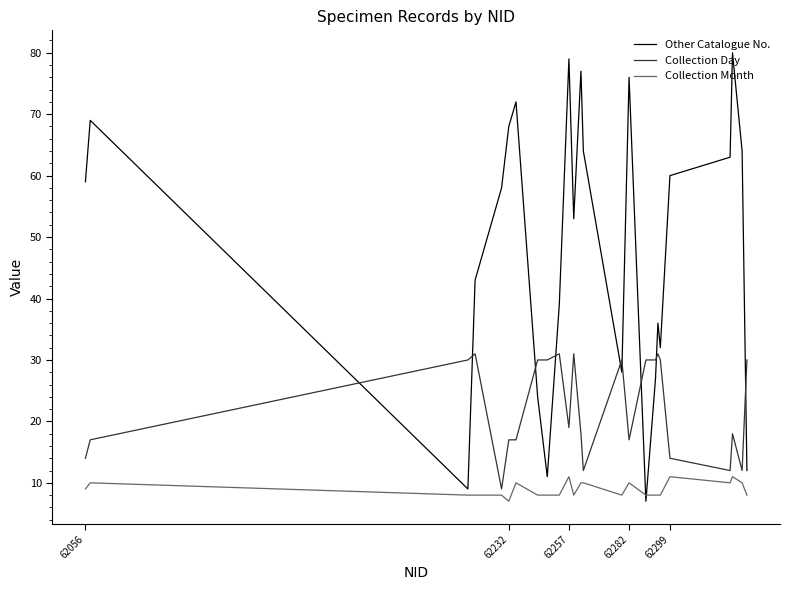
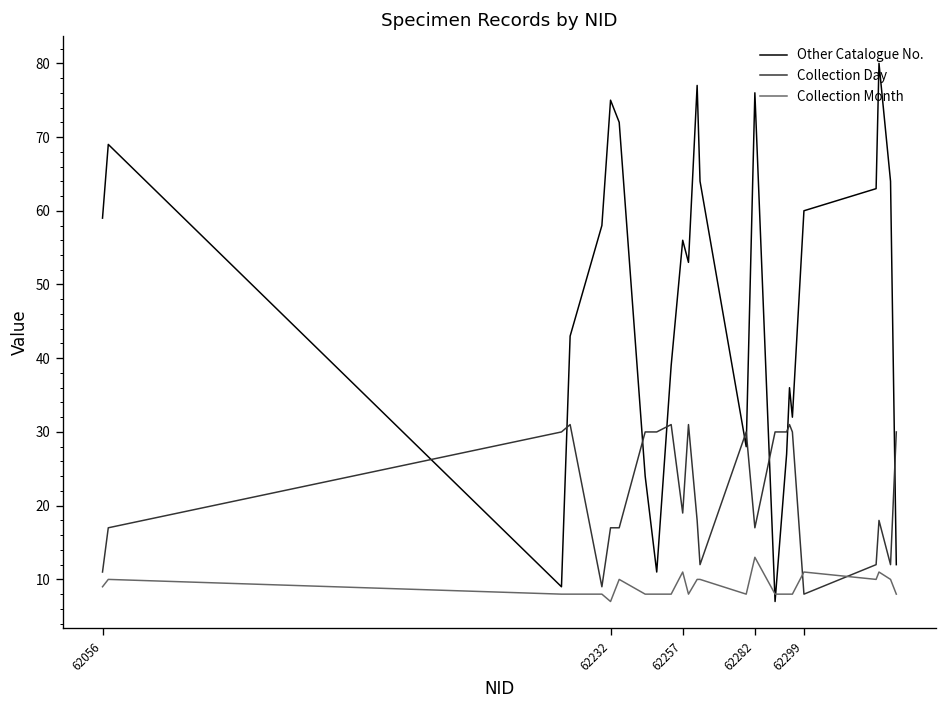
  {
    "Other Catalogue No.": {
      "62056": 59,
-     "62232": 68,
-     "62257": 79,
+     "62232": 75,
+     "62257": 56,
      "62282": 76,
      "62299": 60
    },
    "Collection Day": {
-     "62056": 14,
+     "62056": 11,
      "62232": 17,
      "62257": 19,
      "62282": 17,
-     "62299": 14
+     "62299": 8
    },
    "Collection Month": {
      "62056": 9,
      "62232": 7,
      "62257": 11,
-     "62282": 10,
+     "62282": 13,
      "62299": 11
    }
  }
